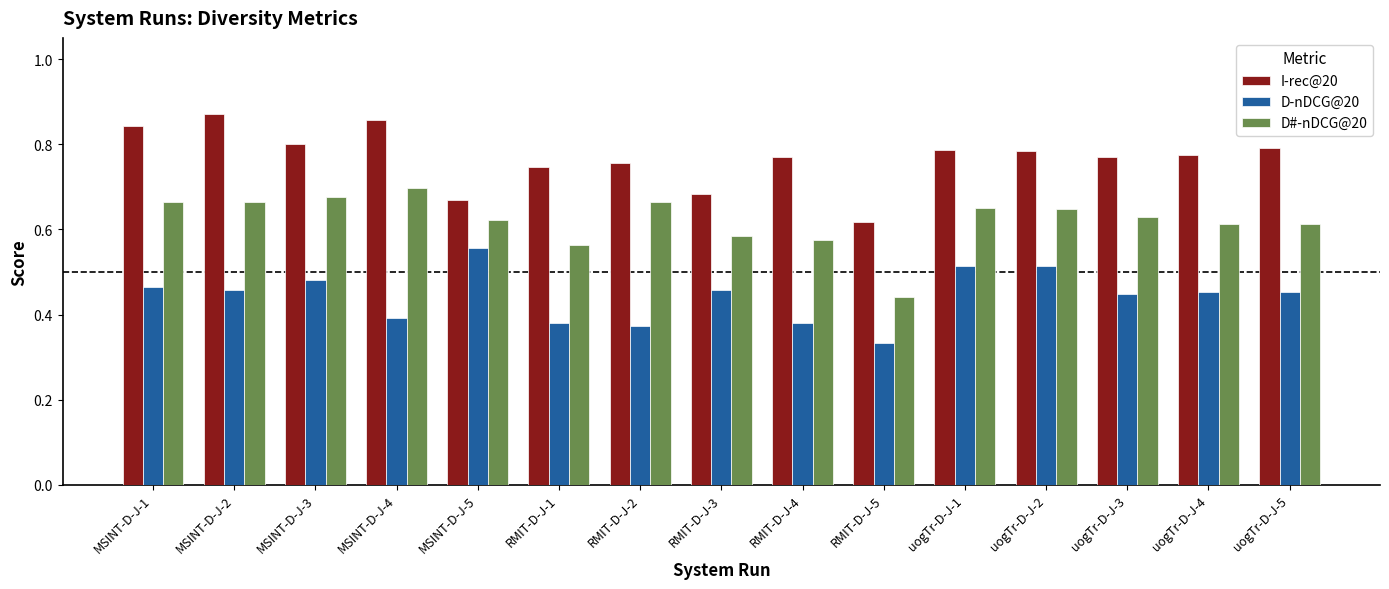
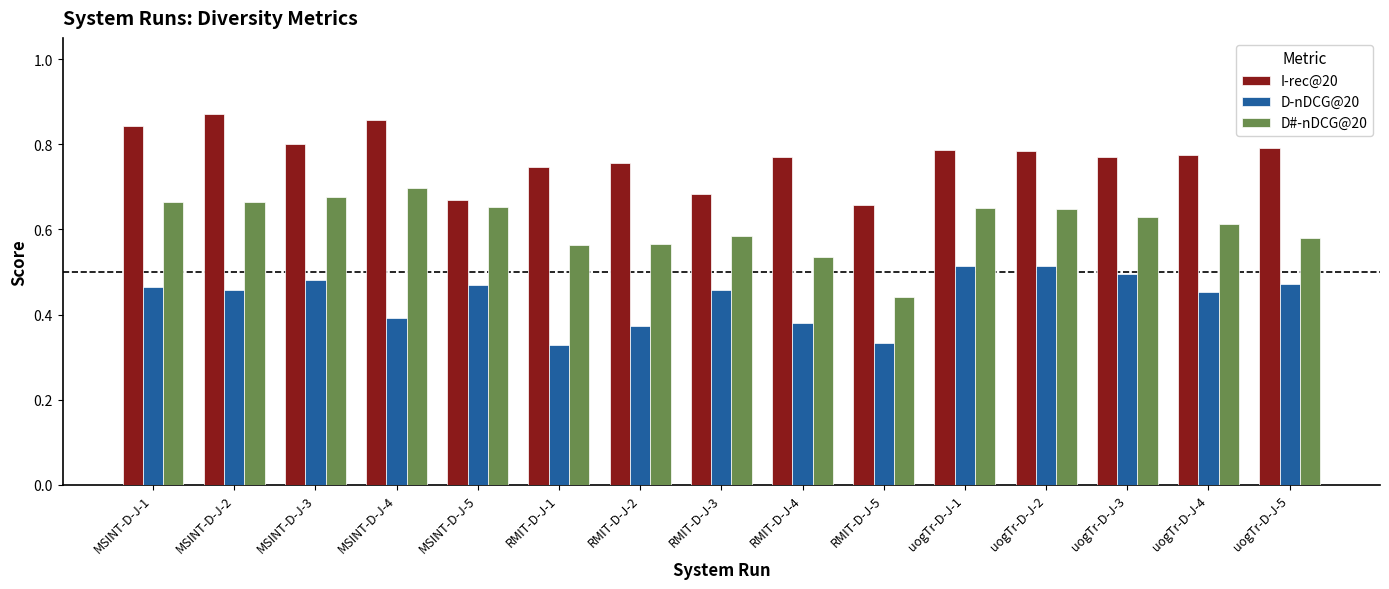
  {
    "I-rec@20": {
      "MSINT-D-J-1": 0.84,
      "MSINT-D-J-2": 0.87,
      "MSINT-D-J-3": 0.80,
      "MSINT-D-J-4": 0.86,
      "MSINT-D-J-5": 0.67,
      "RMIT-D-J-1": 0.75,
      "RMIT-D-J-2": 0.76,
      "RMIT-D-J-3": 0.68,
      "RMIT-D-J-4": 0.77,
-     "RMIT-D-J-5": 0.62,
+     "RMIT-D-J-5": 0.66,
      "uogTr-D-J-1": 0.79,
      "uogTr-D-J-2": 0.78,
      "uogTr-D-J-3": 0.77,
      "uogTr-D-J-4": 0.78,
      "uogTr-D-J-5": 0.79
    },
    "D-nDCG@20": {
      "MSINT-D-J-1": 0.46,
      "MSINT-D-J-2": 0.46,
      "MSINT-D-J-3": 0.48,
      "MSINT-D-J-4": 0.39,
-     "MSINT-D-J-5": 0.56,
-     "RMIT-D-J-1": 0.38,
+     "MSINT-D-J-5": 0.47,
+     "RMIT-D-J-1": 0.33,
      "RMIT-D-J-2": 0.37,
      "RMIT-D-J-3": 0.46,
      "RMIT-D-J-4": 0.38,
      "RMIT-D-J-5": 0.33,
      "uogTr-D-J-1": 0.51,
      "uogTr-D-J-2": 0.51,
-     "uogTr-D-J-3": 0.45,
+     "uogTr-D-J-3": 0.50,
      "uogTr-D-J-4": 0.45,
-     "uogTr-D-J-5": 0.45
+     "uogTr-D-J-5": 0.47
    },
    "D#-nDCG@20": {
      "MSINT-D-J-1": 0.67,
      "MSINT-D-J-2": 0.66,
      "MSINT-D-J-3": 0.68,
      "MSINT-D-J-4": 0.70,
-     "MSINT-D-J-5": 0.62,
+     "MSINT-D-J-5": 0.65,
      "RMIT-D-J-1": 0.56,
-     "RMIT-D-J-2": 0.67,
+     "RMIT-D-J-2": 0.56,
      "RMIT-D-J-3": 0.58,
-     "RMIT-D-J-4": 0.57,
+     "RMIT-D-J-4": 0.53,
      "RMIT-D-J-5": 0.44,
      "uogTr-D-J-1": 0.65,
      "uogTr-D-J-2": 0.65,
      "uogTr-D-J-3": 0.63,
      "uogTr-D-J-4": 0.61,
-     "uogTr-D-J-5": 0.61
+     "uogTr-D-J-5": 0.58
    }
  }
